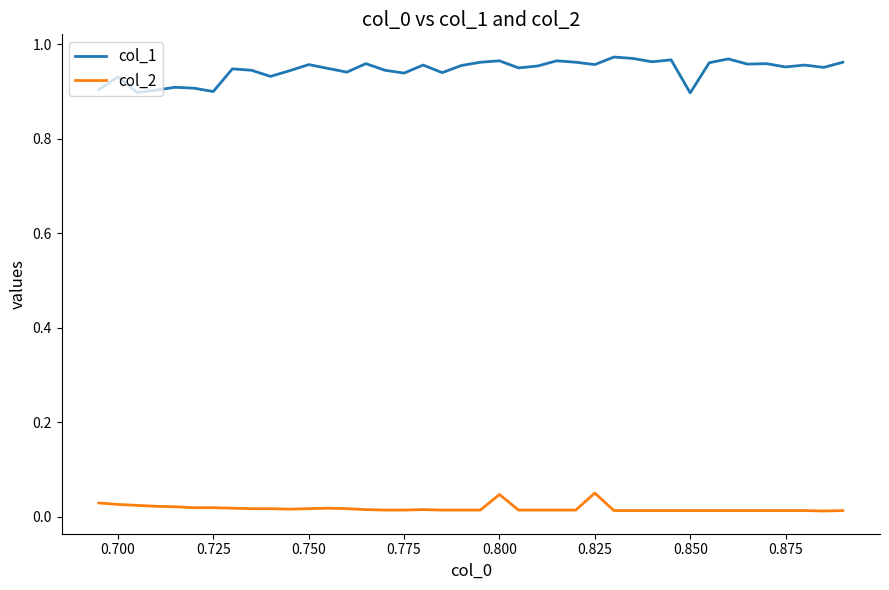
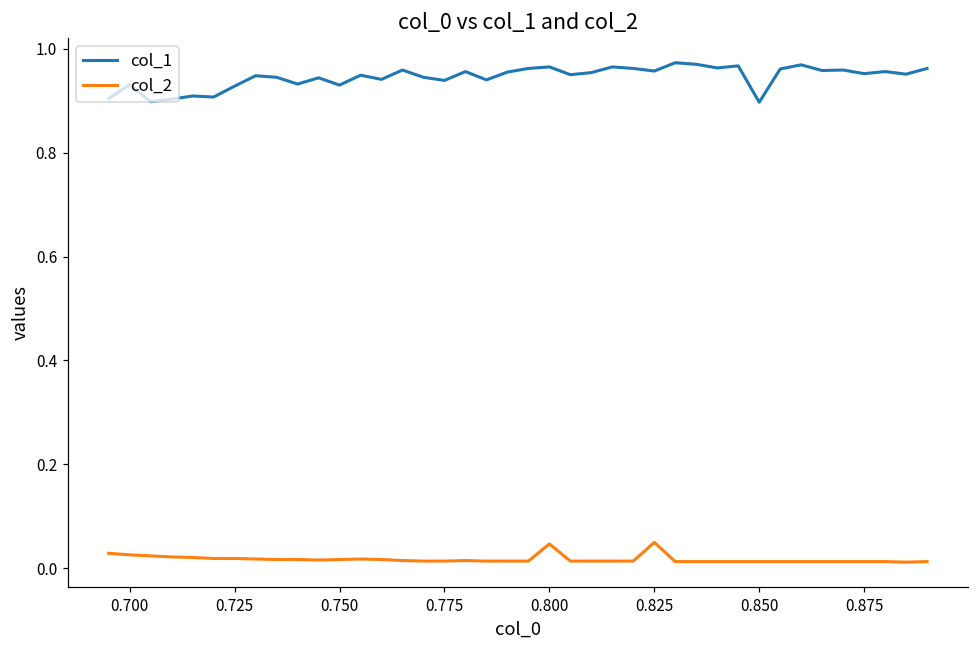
  {
    "col_1": {
-     "0.725": 0.90,
-     "0.750": 0.96,
+     "0.725": 0.93,
+     "0.750": 0.93,
      "0.775": 0.94,
      "0.800": 0.97,
      "0.825": 0.96,
      "0.850": 0.90,
      "0.875": 0.95
    },
    "col_2": {
      "0.700": 0.03,
      "0.725": 0.02,
      "0.750": 0.02,
      "0.775": 0.01,
      "0.800": 0.05,
      "0.825": 0.05,
      "0.850": 0.01,
      "0.875": 0.01
    }
  }
